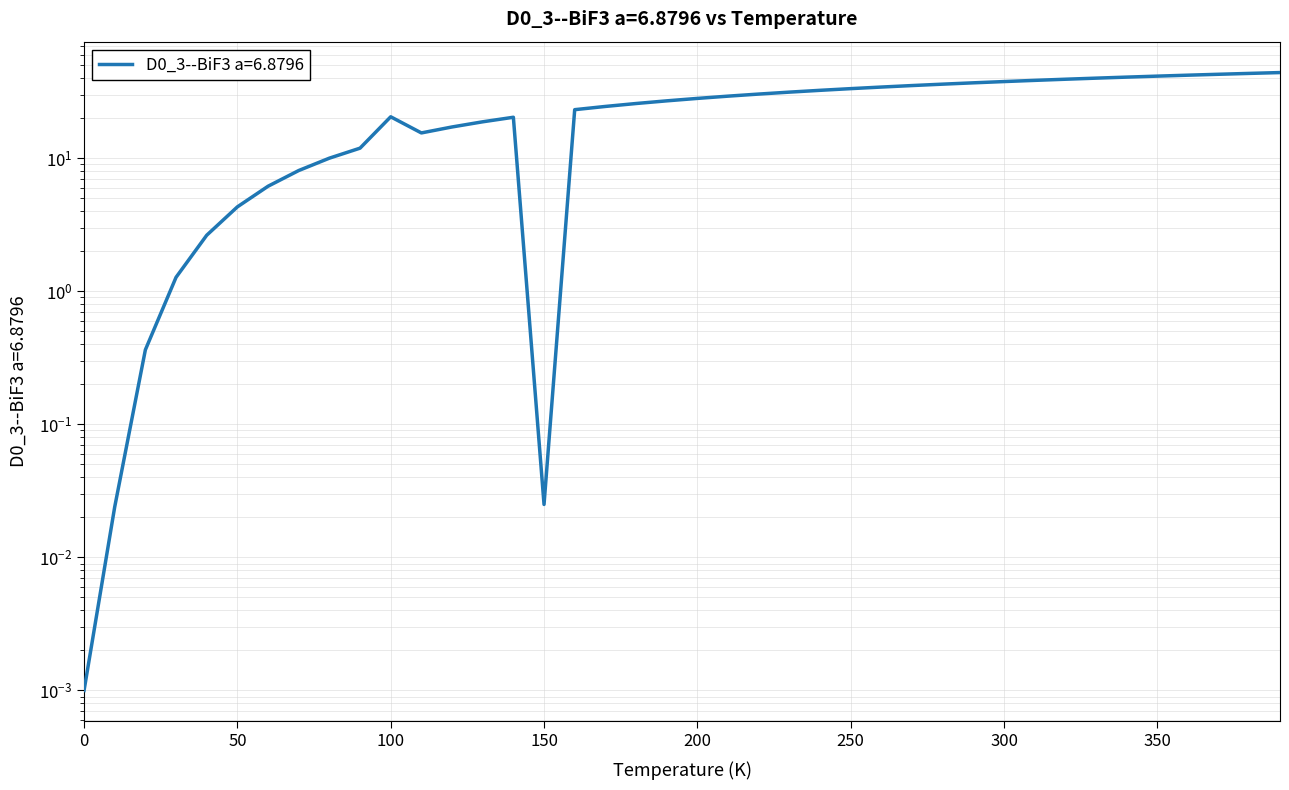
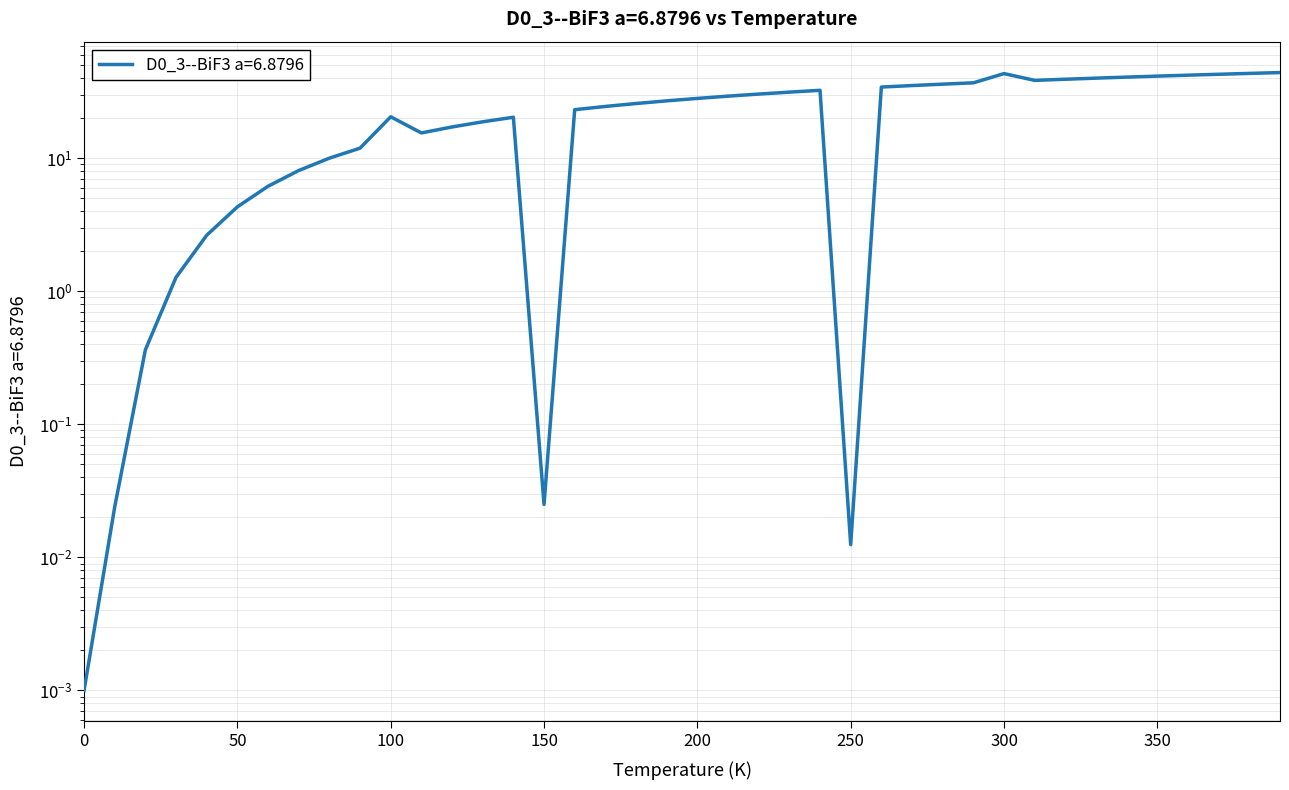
  {
    "0": 0.001,
    "50": 4.3,
    "100": 20,
    "150": 0.025,
    "200": 28,
-   "250": 33,
-   "300": 38,
+   "250": 0.012,
+   "300": 43,
    "350": 41
  }
